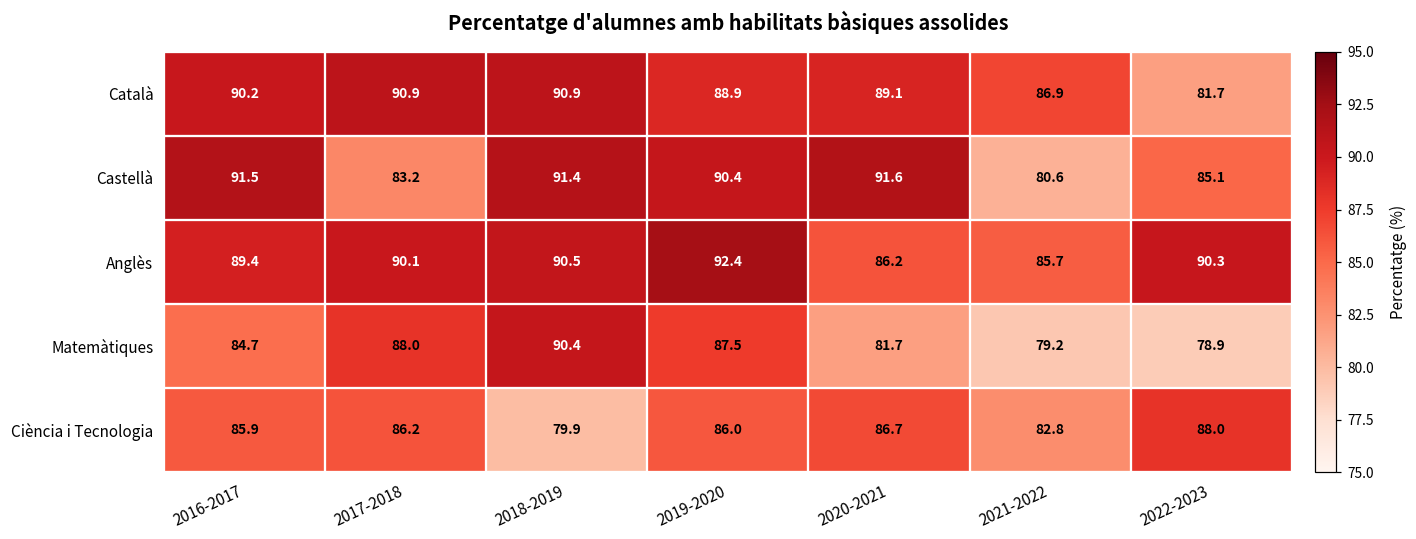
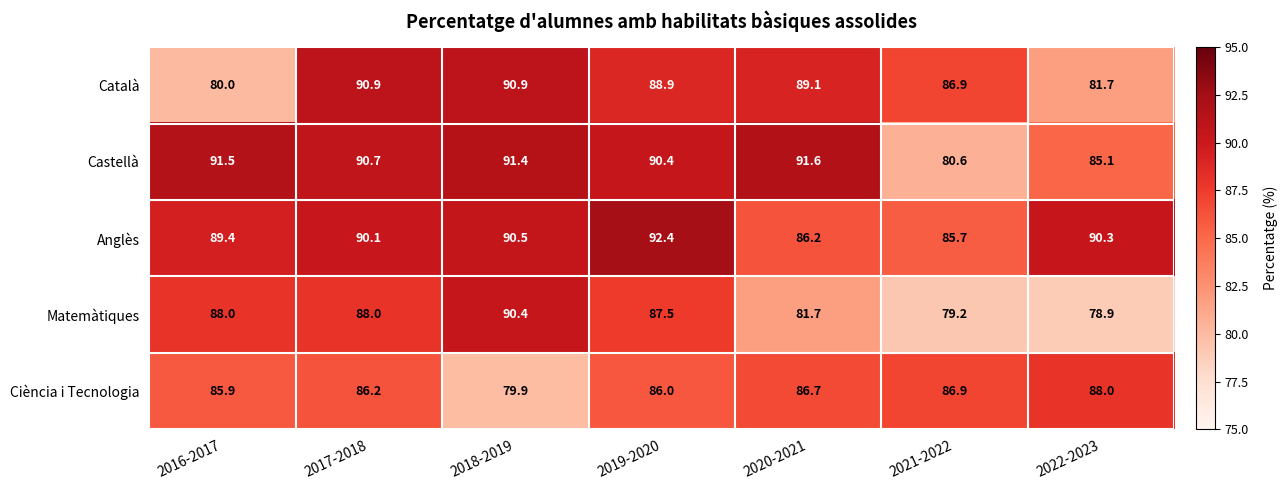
  {
    "Català": {
-     "2016-2017": 90.2,
+     "2016-2017": 80.0,
      "2017-2018": 90.9,
      "2018-2019": 90.9,
      "2019-2020": 88.9,
      "2020-2021": 89.1,
      "2021-2022": 86.9,
      "2022-2023": 81.7
    },
    "Castellà": {
      "2016-2017": 91.5,
-     "2017-2018": 83.2,
+     "2017-2018": 90.7,
      "2018-2019": 91.4,
      "2019-2020": 90.4,
      "2020-2021": 91.6,
      "2021-2022": 80.6,
      "2022-2023": 85.1
    },
    "Anglès": {
      "2016-2017": 89.4,
      "2017-2018": 90.1,
      "2018-2019": 90.5,
      "2019-2020": 92.4,
      "2020-2021": 86.2,
      "2021-2022": 85.7,
      "2022-2023": 90.3
    },
    "Matemàtiques": {
-     "2016-2017": 84.7,
+     "2016-2017": 88.0,
      "2017-2018": 88.0,
      "2018-2019": 90.4,
      "2019-2020": 87.5,
      "2020-2021": 81.7,
      "2021-2022": 79.2,
      "2022-2023": 78.9
    },
    "Ciència i Tecnologia": {
      "2016-2017": 85.9,
      "2017-2018": 86.2,
      "2018-2019": 79.9,
      "2019-2020": 86.0,
      "2020-2021": 86.7,
-     "2021-2022": 82.8,
+     "2021-2022": 86.9,
      "2022-2023": 88.0
    }
  }
